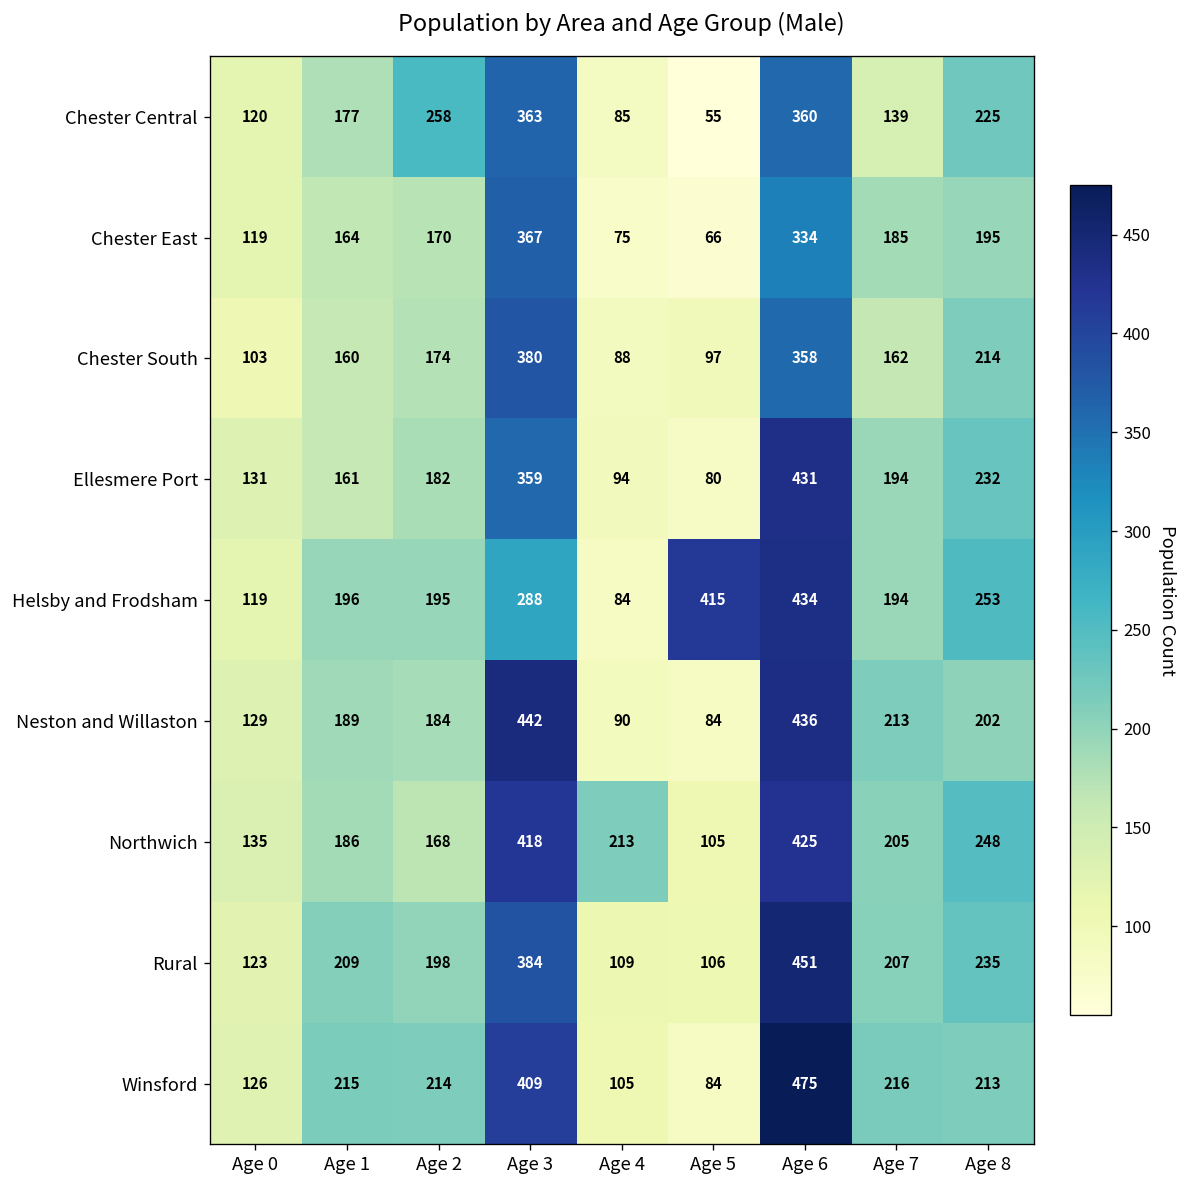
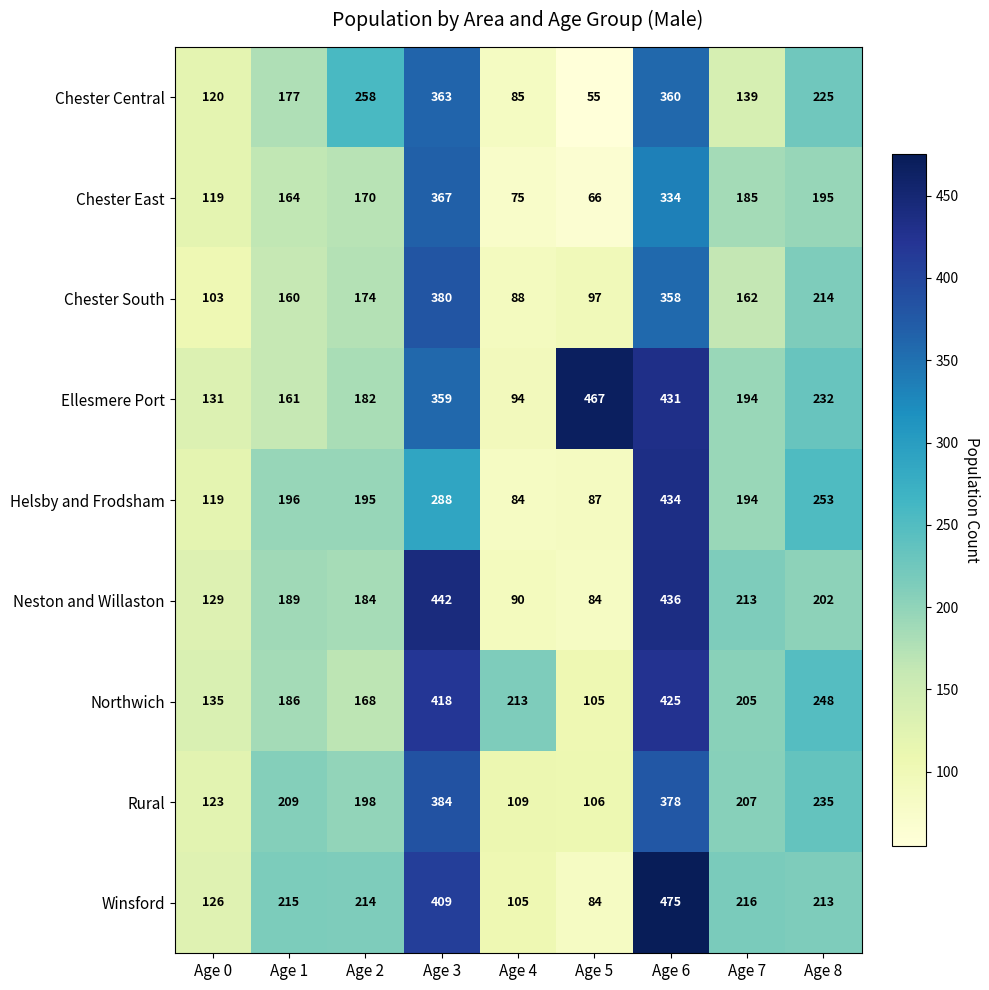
  {
    "Chester Central": {
      "Age 0": 120,
      "Age 1": 177,
      "Age 2": 258,
      "Age 3": 363,
      "Age 4": 85,
      "Age 5": 55,
      "Age 6": 360,
      "Age 7": 139,
      "Age 8": 225
    },
    "Chester East": {
      "Age 0": 119,
      "Age 1": 164,
      "Age 2": 170,
      "Age 3": 367,
      "Age 4": 75,
      "Age 5": 66,
      "Age 6": 334,
      "Age 7": 185,
      "Age 8": 195
    },
    "Chester South": {
      "Age 0": 103,
      "Age 1": 160,
      "Age 2": 174,
      "Age 3": 380,
      "Age 4": 88,
      "Age 5": 97,
      "Age 6": 358,
      "Age 7": 162,
      "Age 8": 214
    },
    "Ellesmere Port": {
      "Age 0": 131,
      "Age 1": 161,
      "Age 2": 182,
      "Age 3": 359,
      "Age 4": 94,
-     "Age 5": 80,
+     "Age 5": 467,
      "Age 6": 431,
      "Age 7": 194,
      "Age 8": 232
    },
    "Helsby and Frodsham": {
      "Age 0": 119,
      "Age 1": 196,
      "Age 2": 195,
      "Age 3": 288,
      "Age 4": 84,
-     "Age 5": 415,
+     "Age 5": 87,
      "Age 6": 434,
      "Age 7": 194,
      "Age 8": 253
    },
    "Neston and Willaston": {
      "Age 0": 129,
      "Age 1": 189,
      "Age 2": 184,
      "Age 3": 442,
      "Age 4": 90,
      "Age 5": 84,
      "Age 6": 436,
      "Age 7": 213,
      "Age 8": 202
    },
    "Northwich": {
      "Age 0": 135,
      "Age 1": 186,
      "Age 2": 168,
      "Age 3": 418,
      "Age 4": 213,
      "Age 5": 105,
      "Age 6": 425,
      "Age 7": 205,
      "Age 8": 248
    },
    "Rural": {
      "Age 0": 123,
      "Age 1": 209,
      "Age 2": 198,
      "Age 3": 384,
      "Age 4": 109,
      "Age 5": 106,
-     "Age 6": 451,
+     "Age 6": 378,
      "Age 7": 207,
      "Age 8": 235
    },
    "Winsford": {
      "Age 0": 126,
      "Age 1": 215,
      "Age 2": 214,
      "Age 3": 409,
      "Age 4": 105,
      "Age 5": 84,
      "Age 6": 475,
      "Age 7": 216,
      "Age 8": 213
    }
  }
